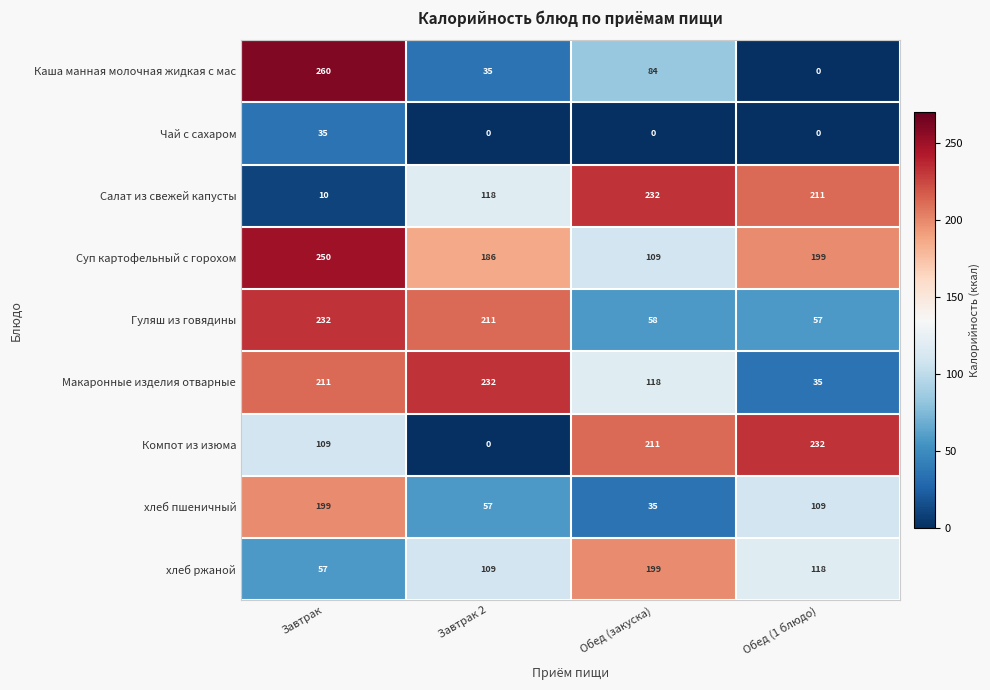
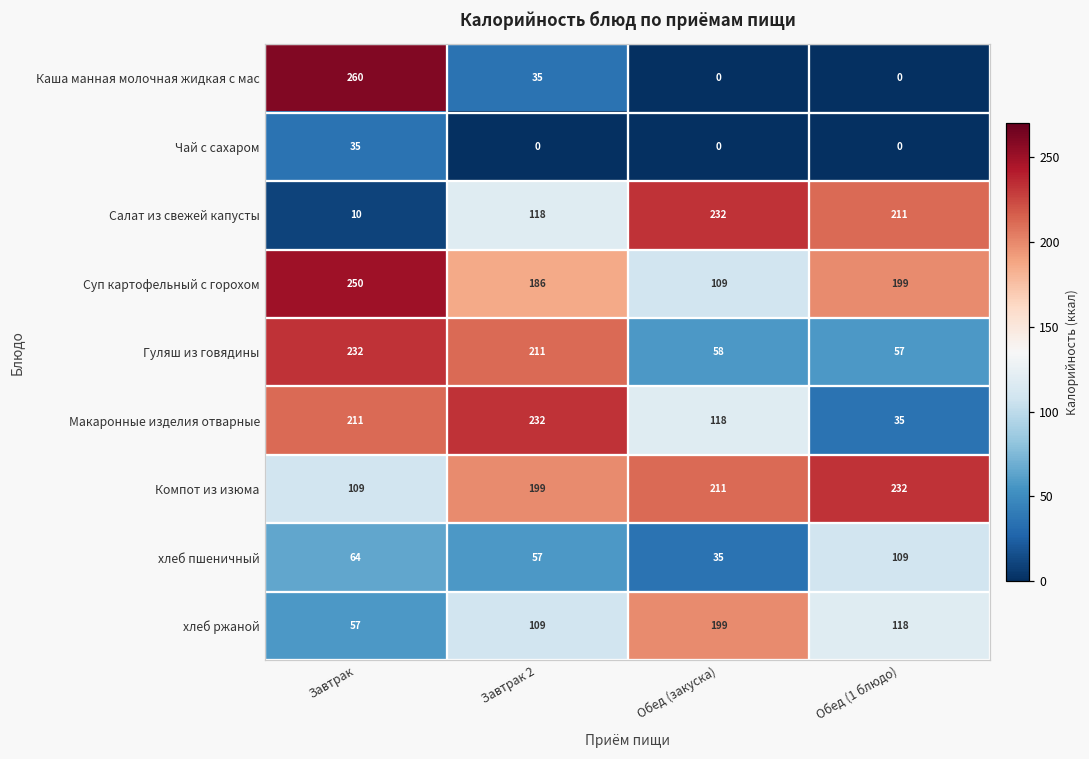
  {
    "Каша манная молочная жидкая с мас": {
      "Завтрак": 260,
      "Завтрак 2": 35,
-     "Обед (закуска)": 84,
+     "Обед (закуска)": 0,
      "Обед (1 блюдо)": 0
    },
    "Чай с сахаром": {
      "Завтрак": 35,
      "Завтрак 2": 0,
      "Обед (закуска)": 0,
      "Обед (1 блюдо)": 0
    },
    "Салат из свежей капусты": {
      "Завтрак": 10,
      "Завтрак 2": 118,
      "Обед (закуска)": 232,
      "Обед (1 блюдо)": 211
    },
    "Суп картофельный с горохом": {
      "Завтрак": 250,
      "Завтрак 2": 186,
      "Обед (закуска)": 109,
      "Обед (1 блюдо)": 199
    },
    "Гуляш из говядины": {
      "Завтрак": 232,
      "Завтрак 2": 211,
      "Обед (закуска)": 58,
      "Обед (1 блюдо)": 57
    },
    "Макаронные изделия отварные": {
      "Завтрак": 211,
      "Завтрак 2": 232,
      "Обед (закуска)": 118,
      "Обед (1 блюдо)": 35
    },
    "Компот из изюма": {
      "Завтрак": 109,
-     "Завтрак 2": 0,
+     "Завтрак 2": 199,
      "Обед (закуска)": 211,
      "Обед (1 блюдо)": 232
    },
    "хлеб пшеничный": {
-     "Завтрак": 199,
+     "Завтрак": 64,
      "Завтрак 2": 57,
      "Обед (закуска)": 35,
      "Обед (1 блюдо)": 109
    },
    "хлеб ржаной": {
      "Завтрак": 57,
      "Завтрак 2": 109,
      "Обед (закуска)": 199,
      "Обед (1 блюдо)": 118
    }
  }
